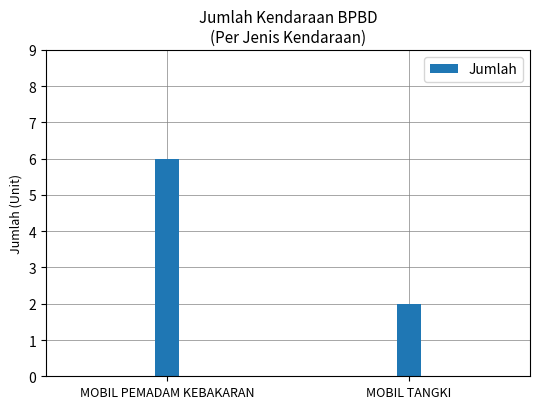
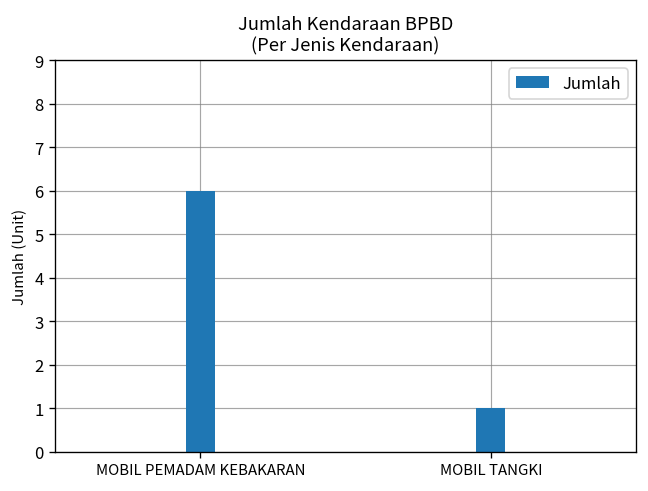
  {
    "MOBIL PEMADAM KEBAKARAN": 6,
-   "MOBIL TANGKI": 2
+   "MOBIL TANGKI": 1
  }
